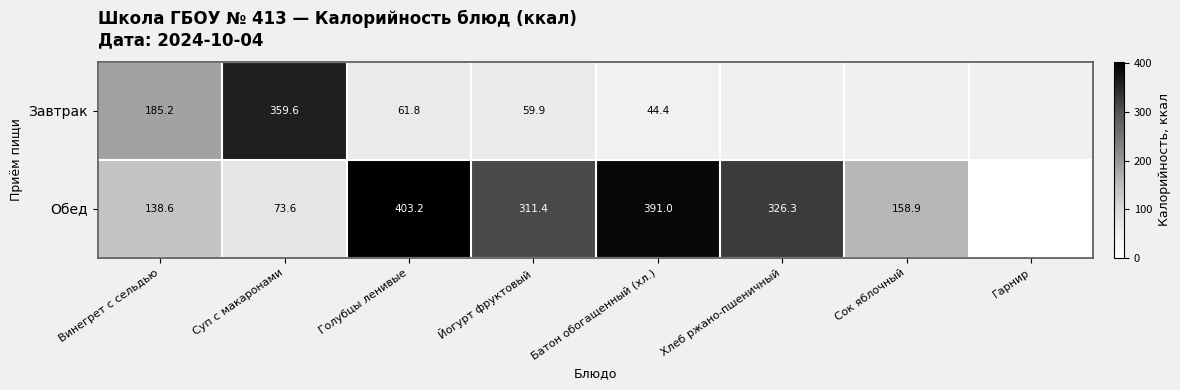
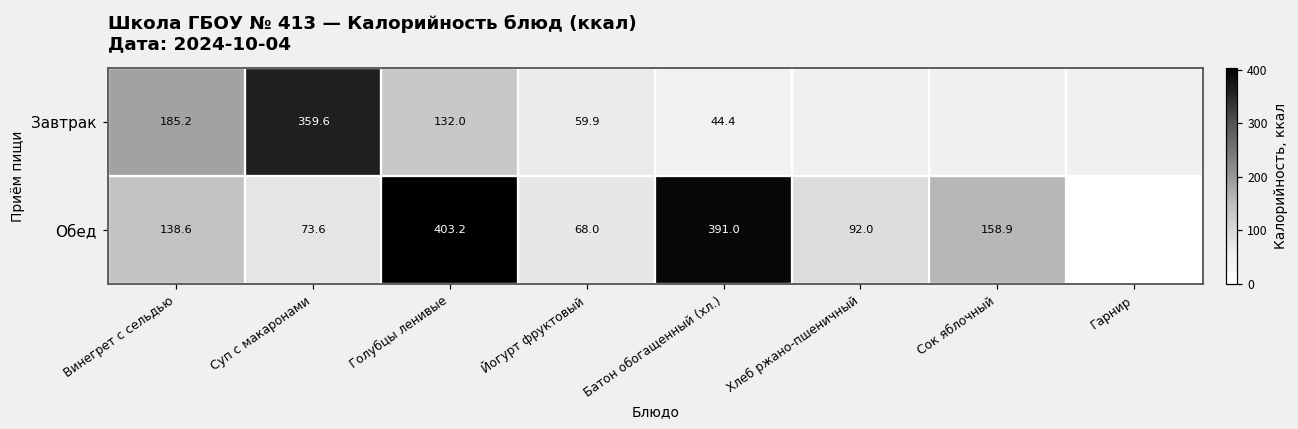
  {
    "Завтрак": {
      "Винегрет с сельдью": 185.2,
      "Суп с макаронами": 359.6,
-     "Голубцы ленивые": 61.8,
+     "Голубцы ленивые": 132.0,
      "Йогурт фруктовый": 59.9,
      "Батон обогащенный (хл.)": 44.4
    },
    "Обед": {
      "Винегрет с сельдью": 138.6,
      "Суп с макаронами": 73.6,
      "Голубцы ленивые": 403.2,
-     "Йогурт фруктовый": 311.4,
+     "Йогурт фруктовый": 68.0,
      "Батон обогащенный (хл.)": 391.0,
-     "Хлеб ржано-пшеничный": 326.3,
+     "Хлеб ржано-пшеничный": 92.0,
      "Сок яблочный": 158.9
    }
  }
